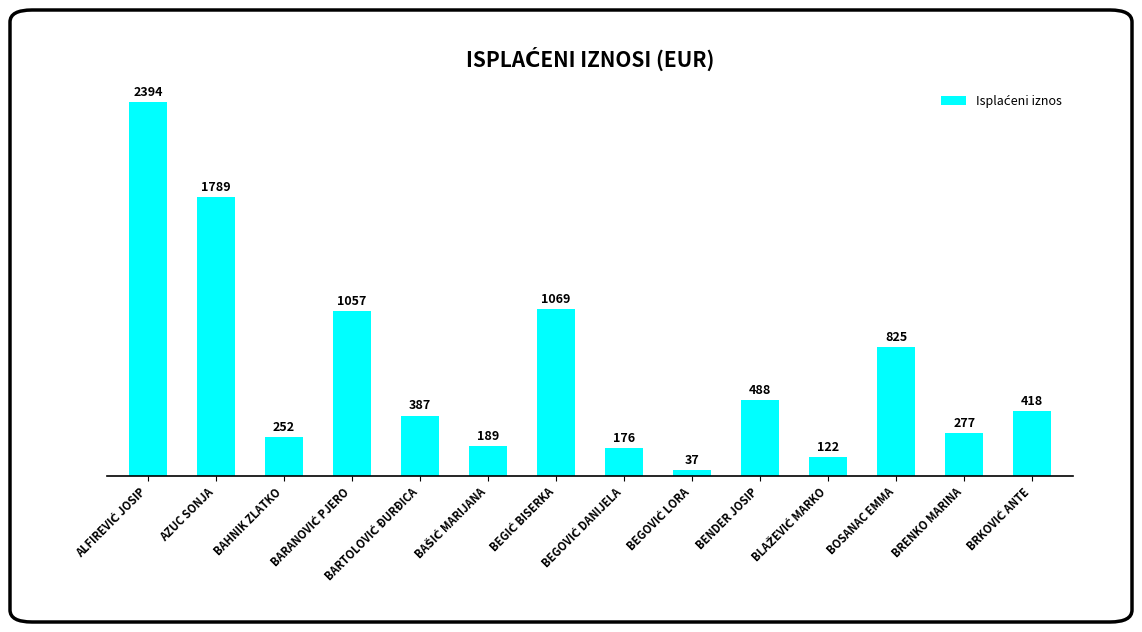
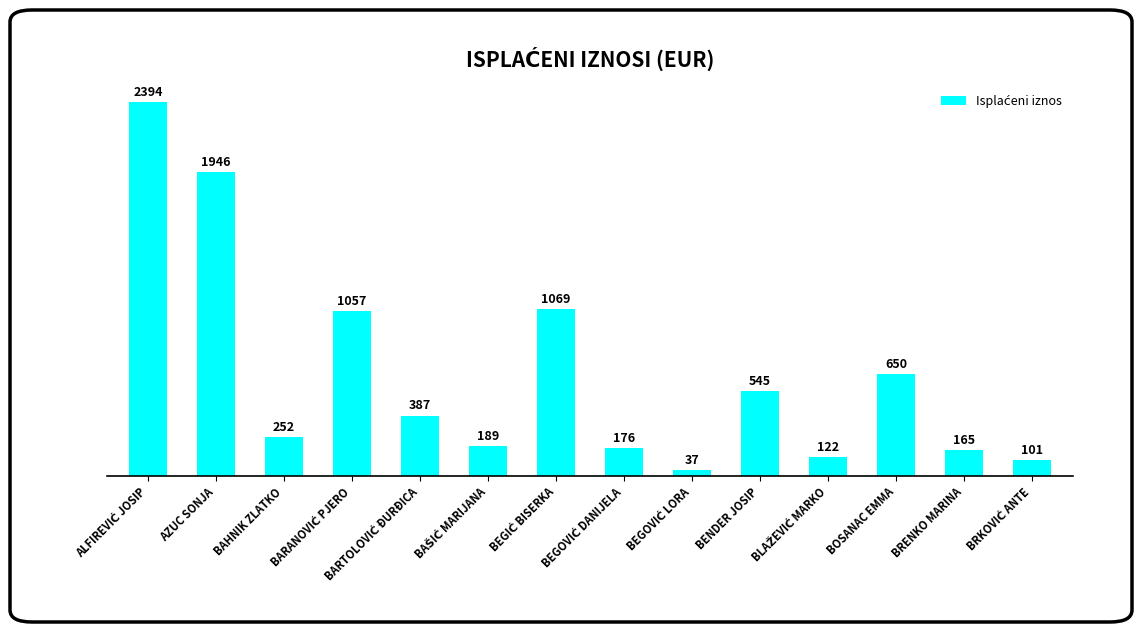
  {
    "ALFIREVIĆ JOSIP": 2394,
-   "AZUC SONJA": 1789,
+   "AZUC SONJA": 1946,
    "BAHNIK ZLATKO": 252,
    "BARANOVIĆ PJERO": 1057,
    "BARTOLOVIĆ ĐURĐICA": 387,
    "BAŠIĆ MARIJANA": 189,
    "BEGIĆ BISERKA": 1069,
    "BEGOVIĆ DANIJELA": 176,
    "BEGOVIĆ LORA": 37,
-   "BENDER JOSIP": 488,
+   "BENDER JOSIP": 545,
    "BLAŽEVIĆ MARKO": 122,
-   "BOSANAC EMMA": 825,
-   "BRENKO MARINA": 277,
-   "BRKOVIĆ ANTE": 418
+   "BOSANAC EMMA": 650,
+   "BRENKO MARINA": 165,
+   "BRKOVIĆ ANTE": 101
  }
